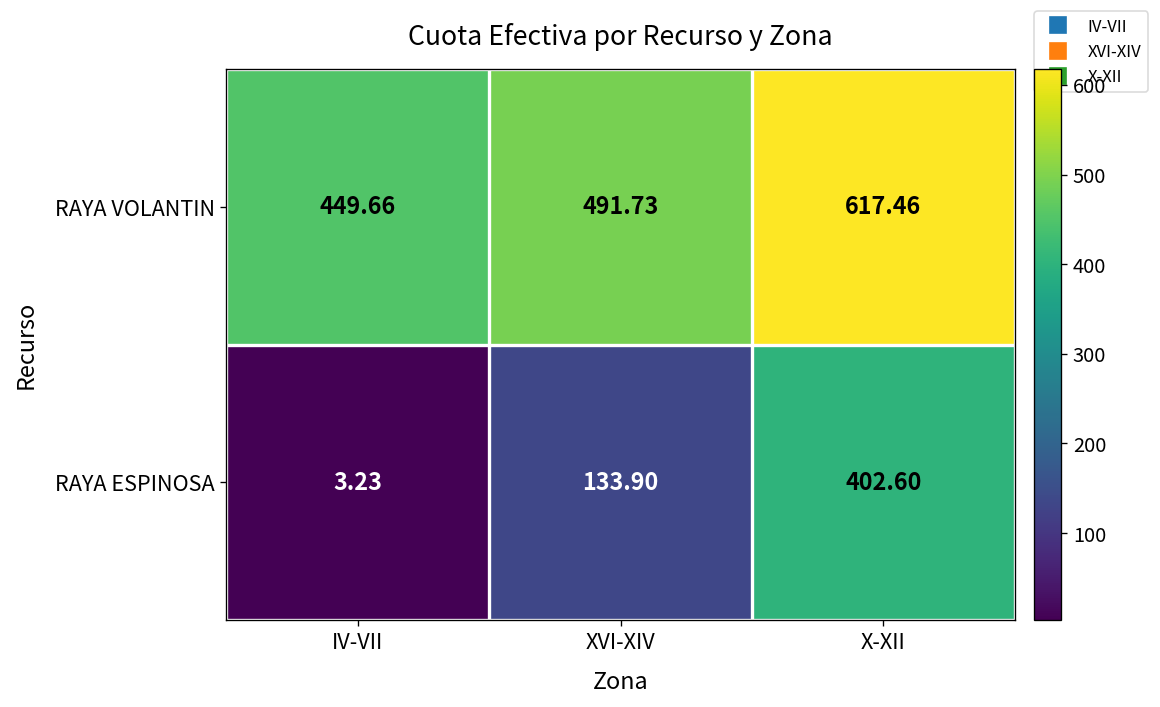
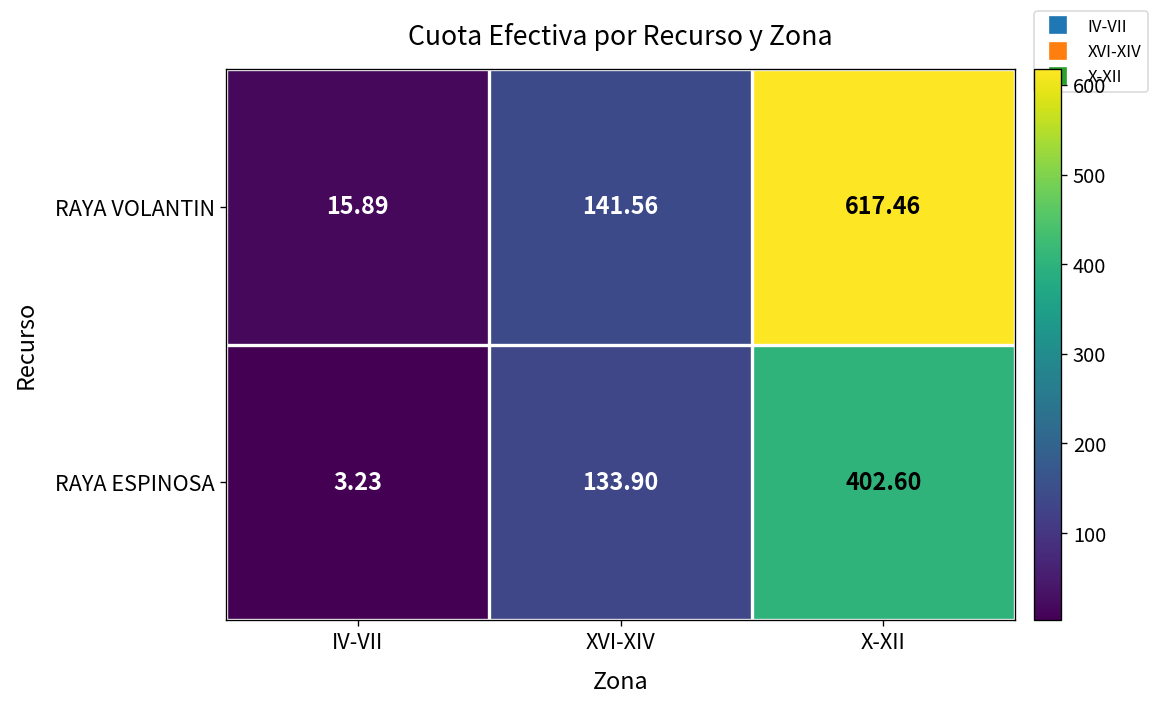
  {
    "RAYA VOLANTIN": {
-     "IV-VII": 449.66,
-     "XVI-XIV": 491.73,
+     "IV-VII": 15.89,
+     "XVI-XIV": 141.56,
      "X-XII": 617.46
    },
    "RAYA ESPINOSA": {
      "IV-VII": 3.23,
      "XVI-XIV": 133.90,
      "X-XII": 402.60
    }
  }
